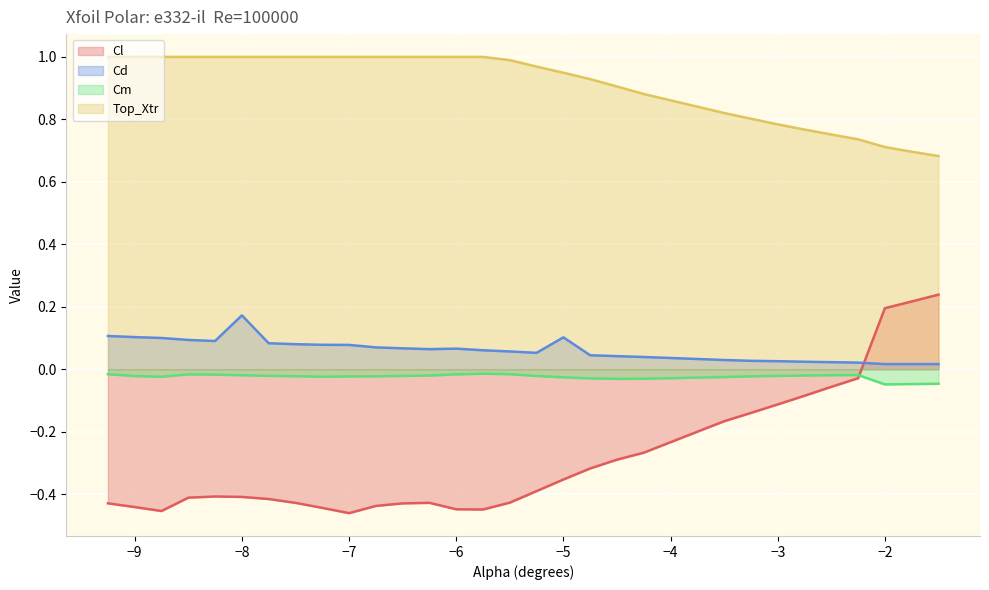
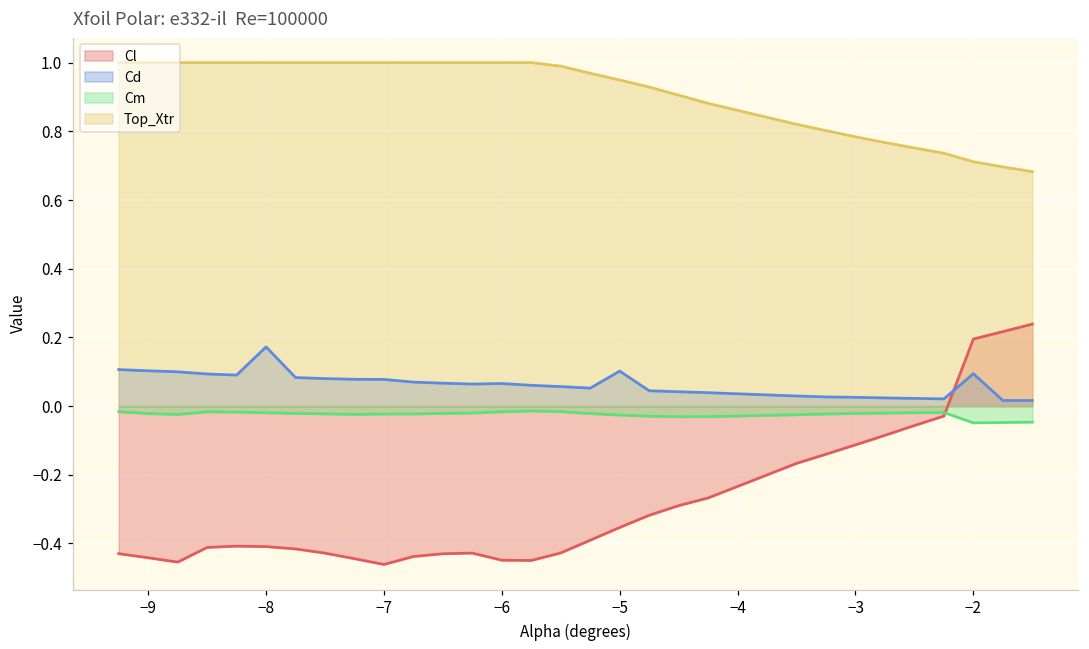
  {
    "Cd": {
      "−9": 0.10,
      "−8": 0.17,
      "−7": 0.08,
      "−6": 0.07,
      "−5": 0.10,
      "−3": 0.03,
-     "−2": 0.02
+     "−2": 0.09
    }
  }
